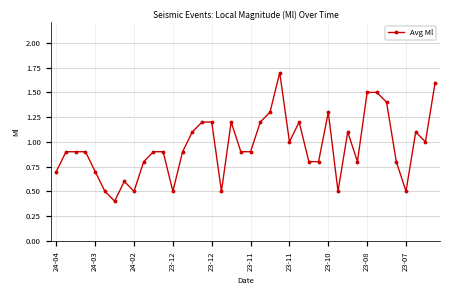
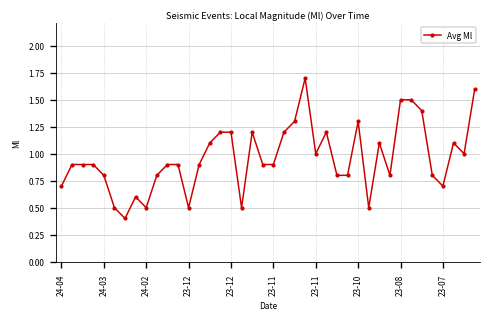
  {
    "24-04": 0.7,
-   "24-03": 0.7,
+   "24-03": 0.8,
    "24-02": 0.5,
    "23-10": 1.3,
    "23-08": 1.5,
-   "23-07": 0.5
+   "23-07": 0.7
  }
